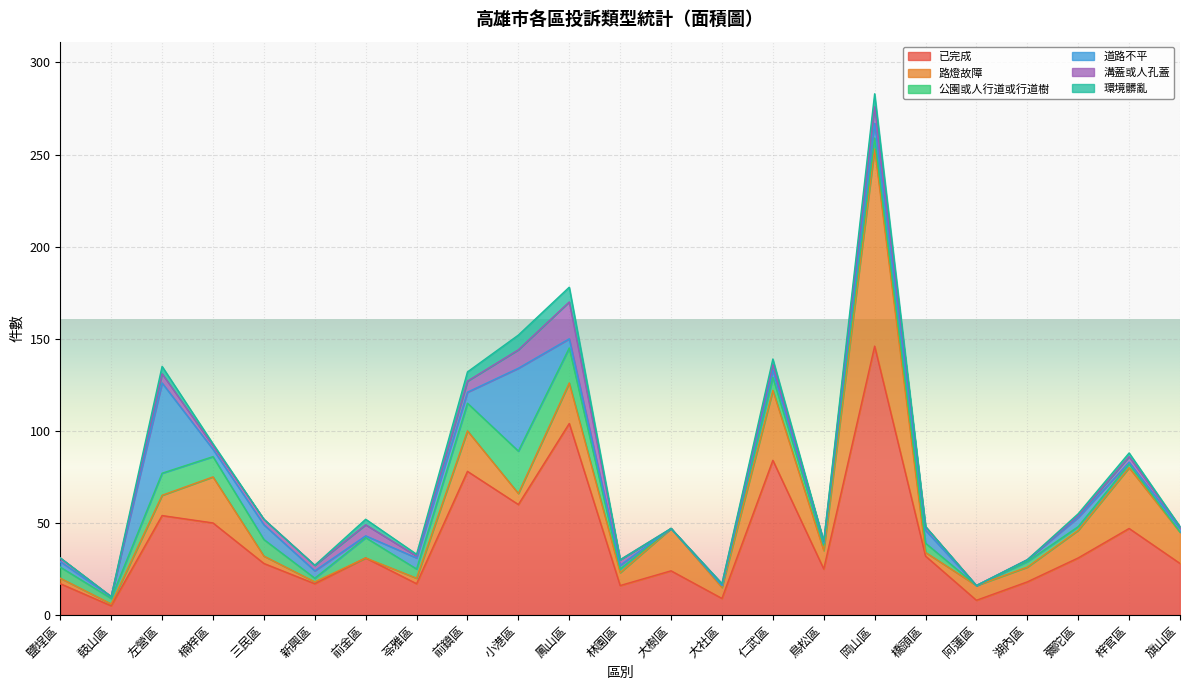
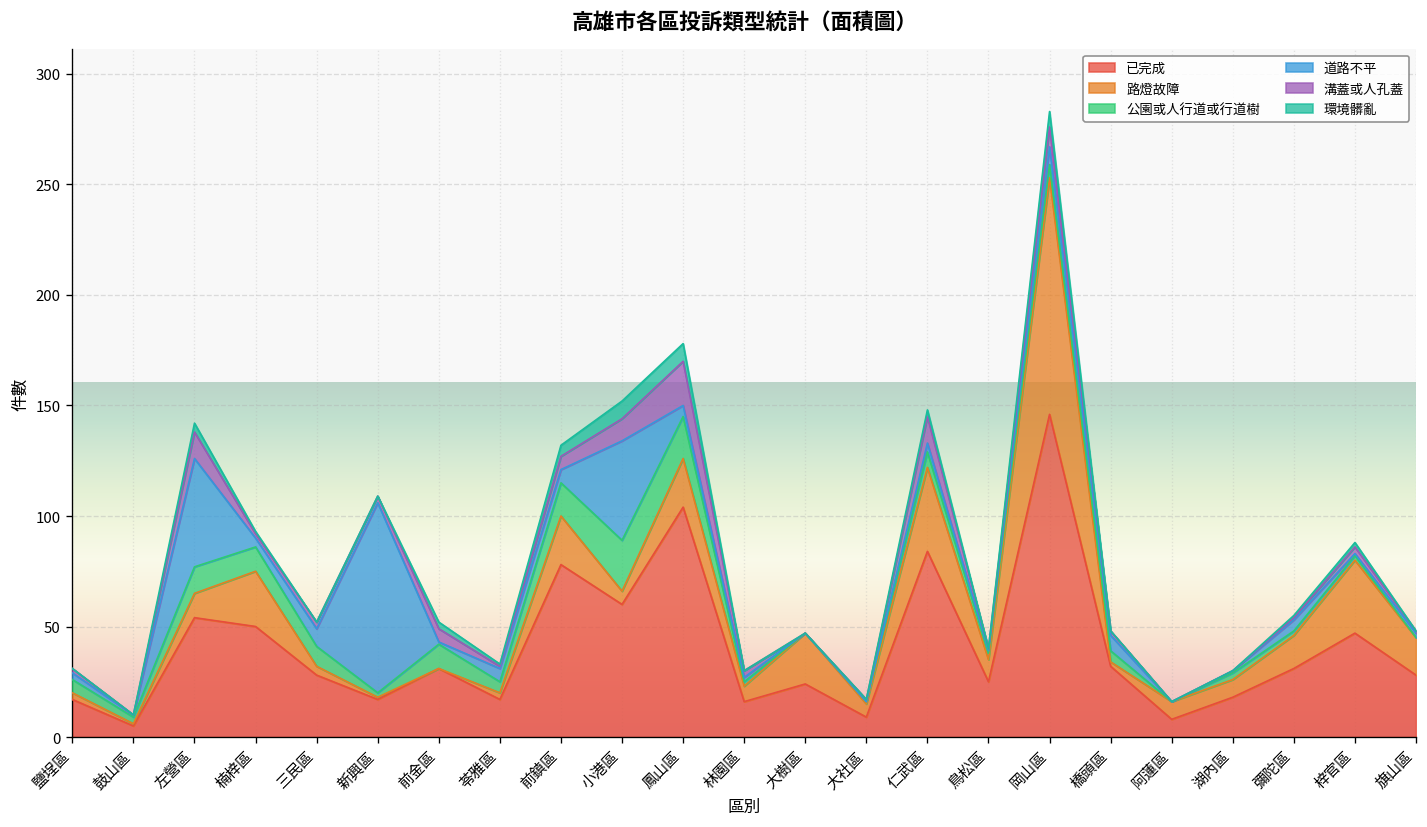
  {
    "道路不平": {
      "鹽埕區": 3,
      "左營區": 49,
      "楠梓區": 4,
      "三民區": 8,
-     "新興區": 4,
+     "新興區": 86,
      "前鎮區": 6,
      "小港區": 45,
      "鳳山區": 5,
      "林園區": 2,
      "仁武區": 4,
      "岡山區": 8,
      "橋頭區": 7
    },
    "溝蓋或人孔蓋": {
-     "左營區": 5,
+     "左營區": 12,
      "前金區": 6,
      "前鎮區": 6,
      "小港區": 10,
      "鳳山區": 20,
-     "仁武區": 3,
+     "仁武區": 12,
      "岡山區": 9,
      "梓官區": 3
    }
  }
